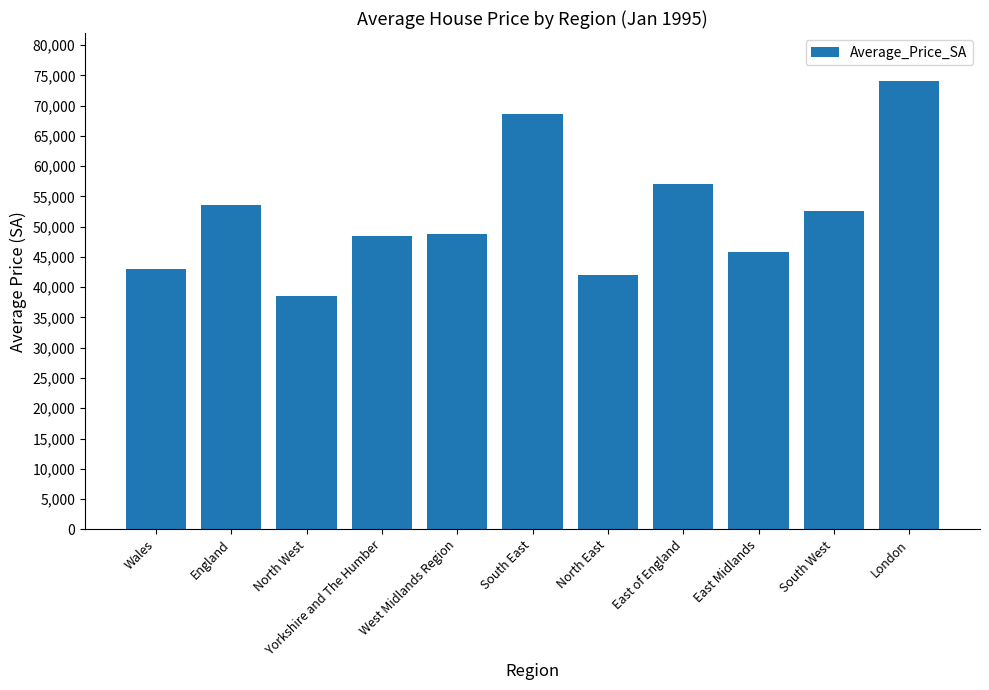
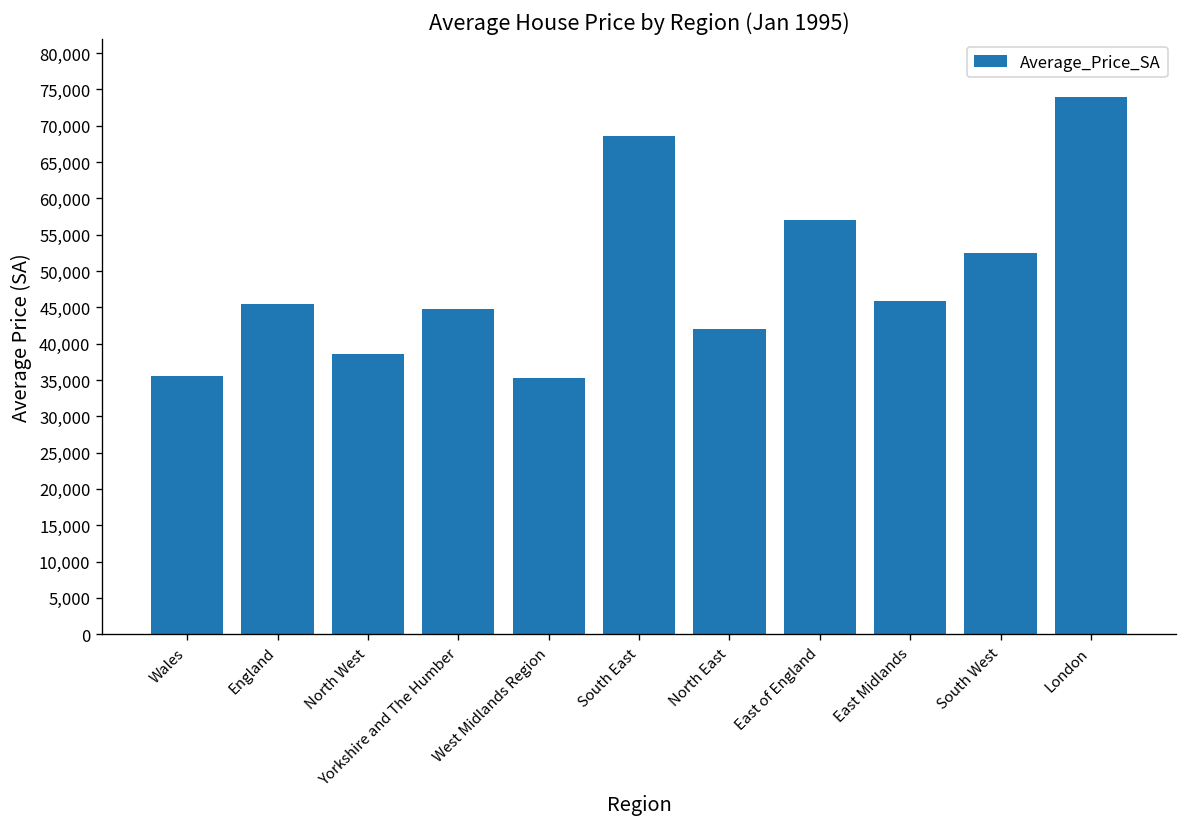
  {
-   "Wales": "43,000",
-   "England": "54,000",
+   "Wales": "36,000",
+   "England": "46,000",
    "North West": "39,000",
-   "Yorkshire and The Humber": "48,000",
-   "West Midlands Region": "49,000",
+   "Yorkshire and The Humber": "45,000",
+   "West Midlands Region": "35,000",
    "South East": "69,000",
    "North East": "42,000",
    "East of England": "57,000",
    "East Midlands": "46,000",
    "South West": "53,000",
    "London": "74,000"
  }
